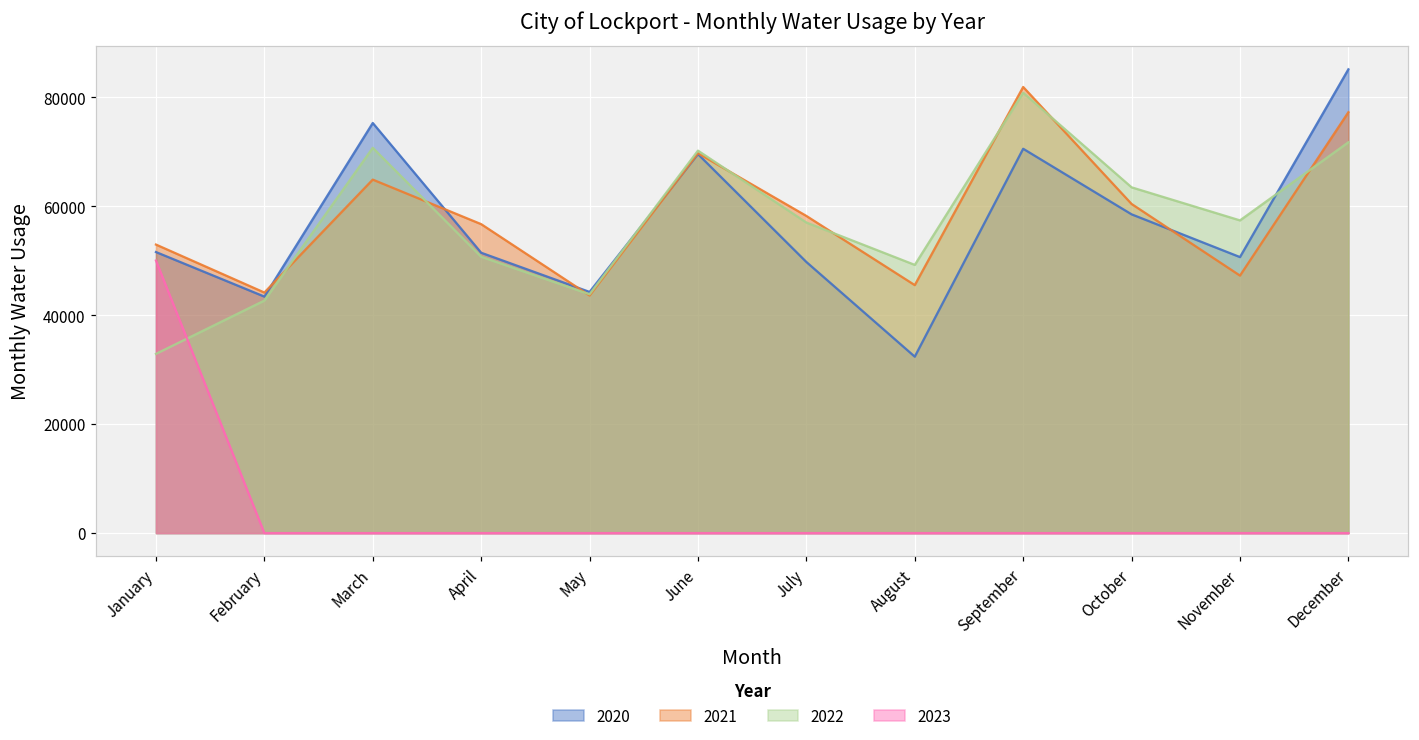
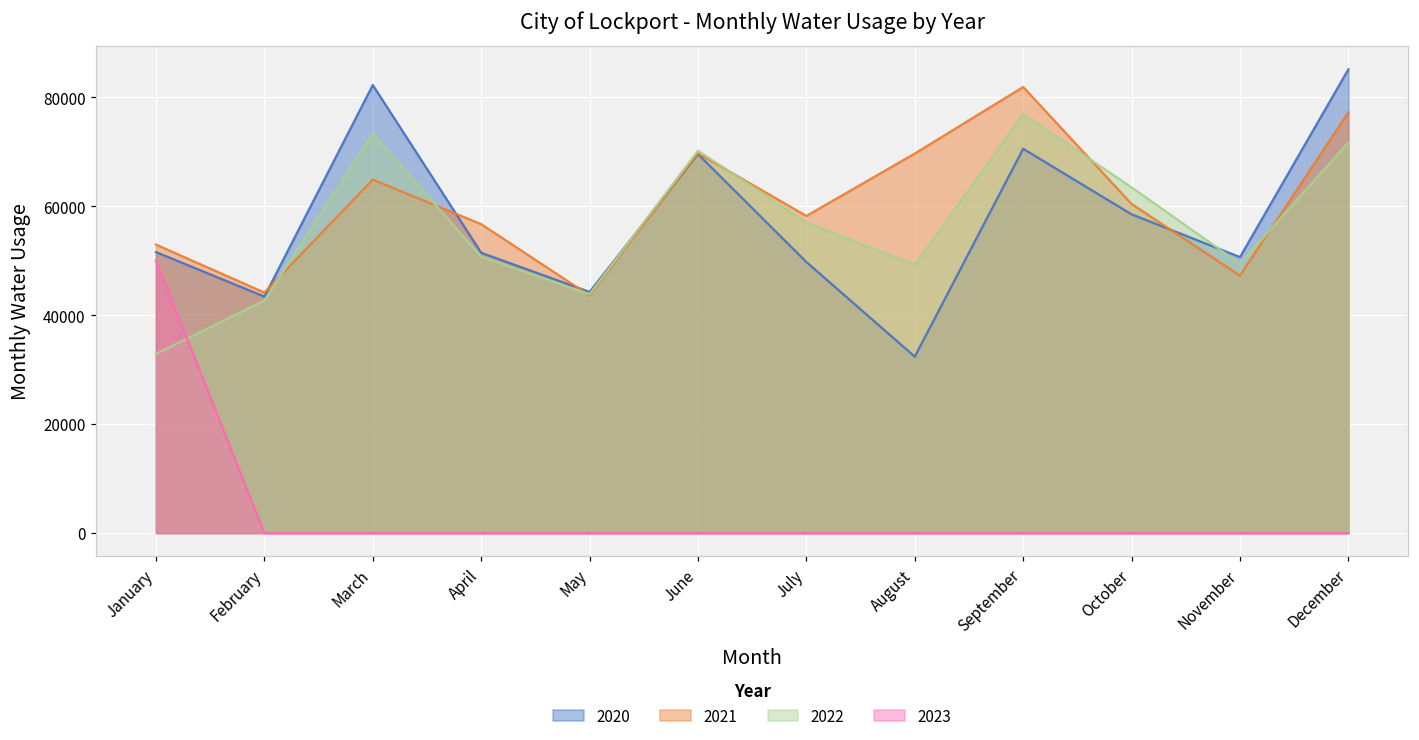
  {
    "2020": {
      "January": 52000,
      "February": 43000,
-     "March": 75000,
+     "March": 82000,
      "April": 51000,
      "July": 50000,
      "August": 32000,
      "September": 71000,
      "October": 59000,
      "November": 51000,
      "December": 85000
    },
    "2021": {
      "January": 53000,
      "February": 44000,
      "March": 65000,
      "April": 57000,
      "July": 58000,
-     "August": 46000,
+     "August": 70000,
      "September": 82000,
      "October": 60000,
      "November": 47000,
      "December": 77000
    },
    "2022": {
      "January": 33000,
      "February": 43000,
-     "March": 71000,
+     "March": 73000,
      "April": 51000,
      "July": 57000,
      "August": 49000,
-     "September": 81000,
+     "September": 77000,
      "October": 63000,
-     "November": 57000,
+     "November": 49000,
      "December": 72000
    },
    "2023": {
      "January": 50000,
      "February": 0,
      "March": 0,
      "April": 0,
      "May": 0,
      "June": 0,
      "July": 0,
      "August": 0,
      "September": 0,
      "October": 0,
      "November": 0,
      "December": 0
    }
  }
